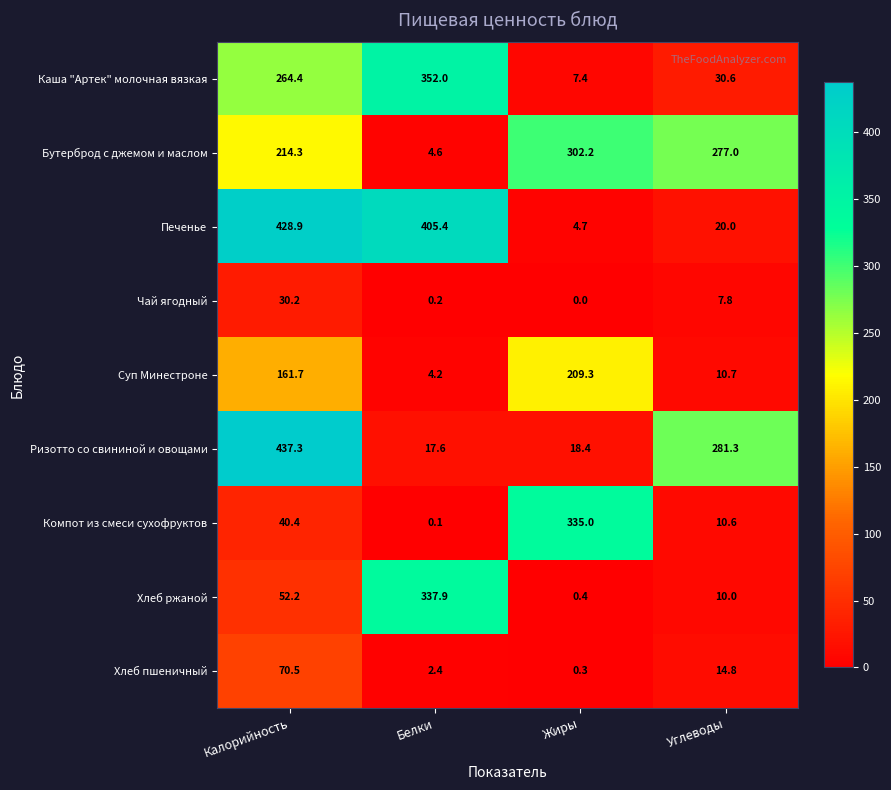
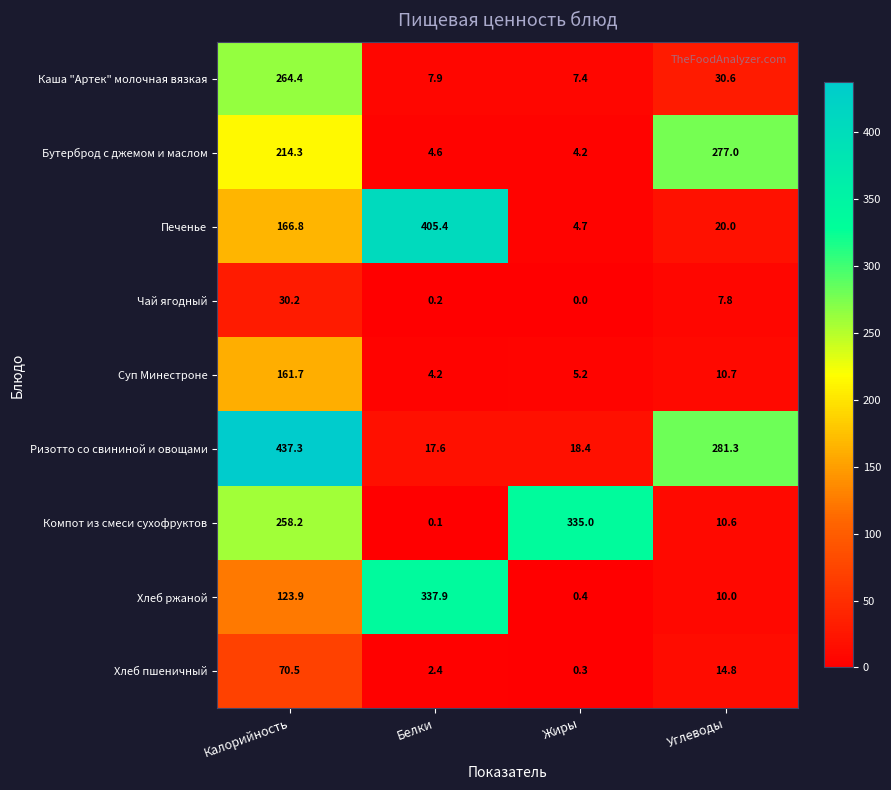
  {
    "Каша \"Артек\" молочная вязкая": {
      "Калорийность": 264.4,
-     "Белки": 352.0,
+     "Белки": 7.9,
      "Жиры": 7.4
    },
    "Бутерброд с джемом и маслом": {
      "Калорийность": 214.3,
      "Белки": 4.6,
-     "Жиры": 302.2,
+     "Жиры": 4.2,
      "Углеводы": 277.0
    },
    "Печенье": {
-     "Калорийность": 428.9,
+     "Калорийность": 166.8,
      "Белки": 405.4,
      "Жиры": 4.7,
      "Углеводы": 20.0
    },
    "Чай ягодный": {
      "Калорийность": 30.2,
      "Белки": 0.2,
      "Жиры": 0.0,
      "Углеводы": 7.8
    },
    "Суп Минестроне": {
      "Калорийность": 161.7,
      "Белки": 4.2,
-     "Жиры": 209.3,
+     "Жиры": 5.2,
      "Углеводы": 10.7
    },
    "Ризотто со свининой и овощами": {
      "Калорийность": 437.3,
      "Белки": 17.6,
      "Жиры": 18.4,
      "Углеводы": 281.3
    },
    "Компот из смеси сухофруктов": {
-     "Калорийность": 40.4,
+     "Калорийность": 258.2,
      "Белки": 0.1,
      "Жиры": 335.0,
      "Углеводы": 10.6
    },
    "Хлеб ржаной": {
-     "Калорийность": 52.2,
+     "Калорийность": 123.9,
      "Белки": 337.9,
      "Жиры": 0.4,
      "Углеводы": 10.0
    },
    "Хлеб пшеничный": {
      "Калорийность": 70.5,
      "Белки": 2.4,
      "Жиры": 0.3,
      "Углеводы": 14.8
    }
  }
